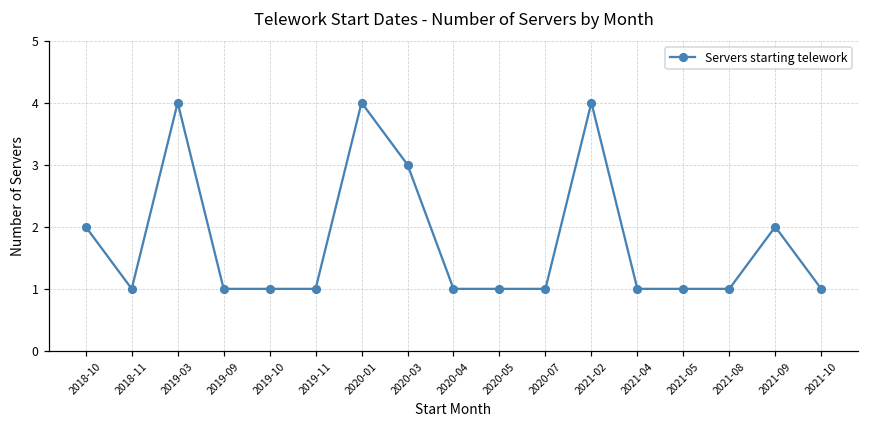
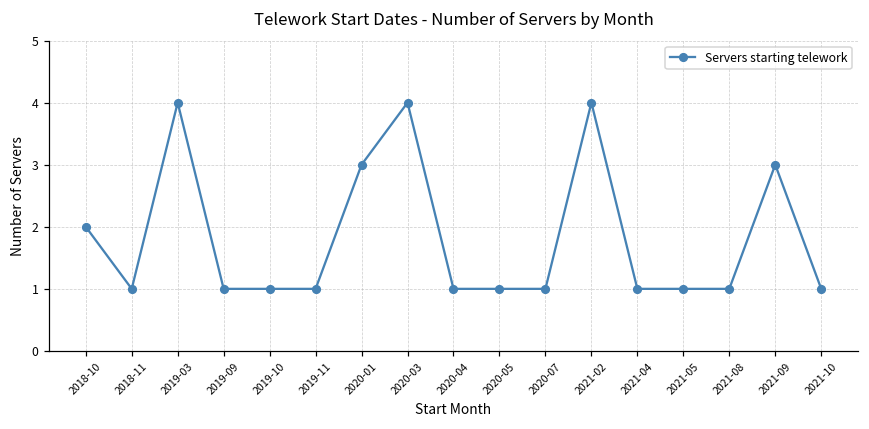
  {
    "2018-10": 2,
    "2018-11": 1,
    "2019-03": 4,
    "2019-09": 1,
    "2019-10": 1,
    "2019-11": 1,
-   "2020-01": 4,
-   "2020-03": 3,
+   "2020-01": 3,
+   "2020-03": 4,
    "2020-04": 1,
    "2020-05": 1,
    "2020-07": 1,
    "2021-02": 4,
    "2021-04": 1,
    "2021-05": 1,
    "2021-08": 1,
-   "2021-09": 2,
+   "2021-09": 3,
    "2021-10": 1
  }
